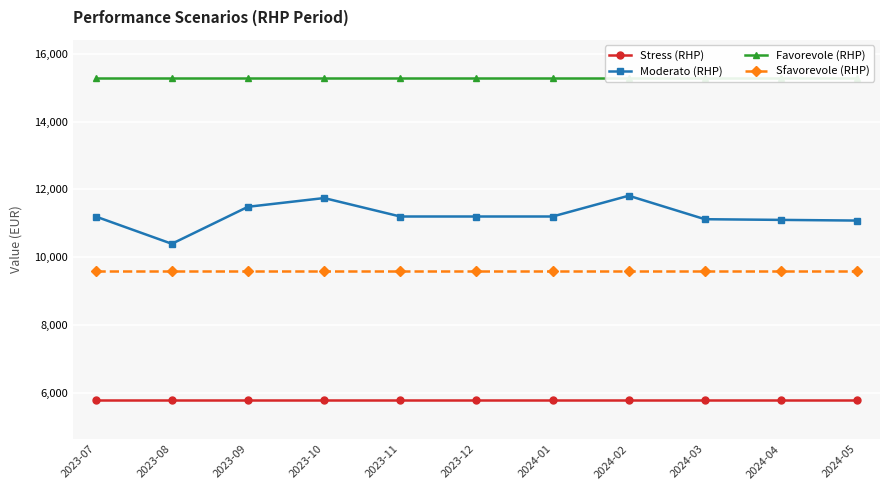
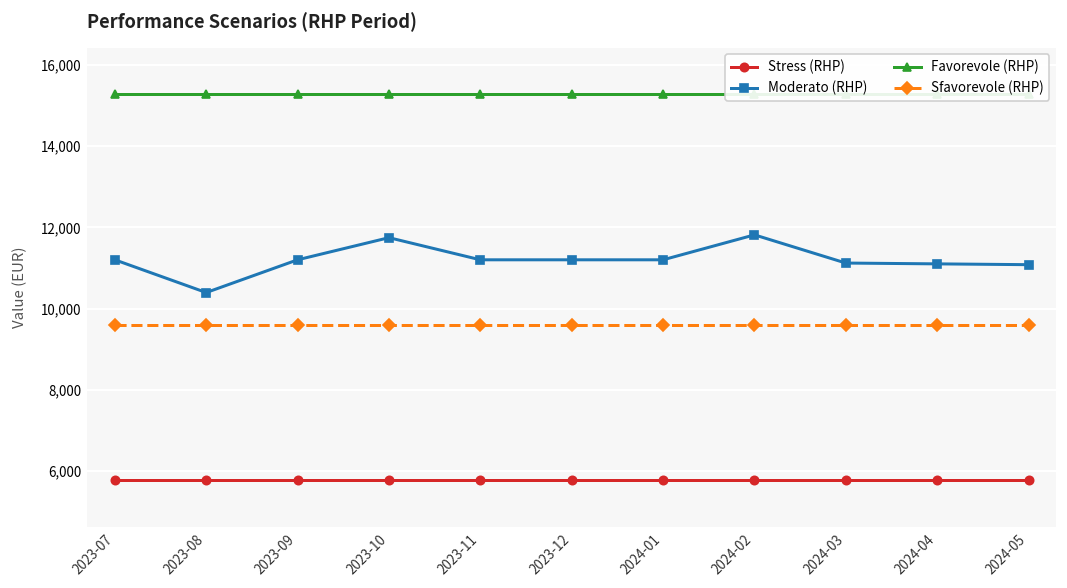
  {
    "Stress (RHP)": {
      "2023-07": "5,800",
      "2023-08": "5,800",
      "2023-09": "5,800",
      "2023-10": "5,800",
      "2023-11": "5,800",
      "2023-12": "5,800",
      "2024-01": "5,800",
      "2024-02": "5,800",
      "2024-03": "5,800",
      "2024-04": "5,800",
      "2024-05": "5,800"
    },
    "Moderato (RHP)": {
      "2023-07": "11,200",
      "2023-08": "10,400",
-     "2023-09": "11,500",
+     "2023-09": "11,200",
      "2023-10": "11,700",
      "2023-11": "11,200",
      "2023-12": "11,200",
      "2024-01": "11,200",
      "2024-02": "11,800",
      "2024-03": "11,100",
      "2024-04": "11,100",
      "2024-05": "11,100"
    },
    "Favorevole (RHP)": {
      "2023-07": "15,300",
      "2023-08": "15,300",
      "2023-09": "15,300",
      "2023-10": "15,300",
      "2023-11": "15,300",
      "2023-12": "15,300",
      "2024-01": "15,300"
    },
    "Sfavorevole (RHP)": {
      "2023-07": "9,600",
      "2023-08": "9,600",
      "2023-09": "9,600",
      "2023-10": "9,600",
      "2023-11": "9,600",
      "2023-12": "9,600",
      "2024-01": "9,600",
      "2024-02": "9,600",
      "2024-03": "9,600",
      "2024-04": "9,600",
      "2024-05": "9,600"
    }
  }
